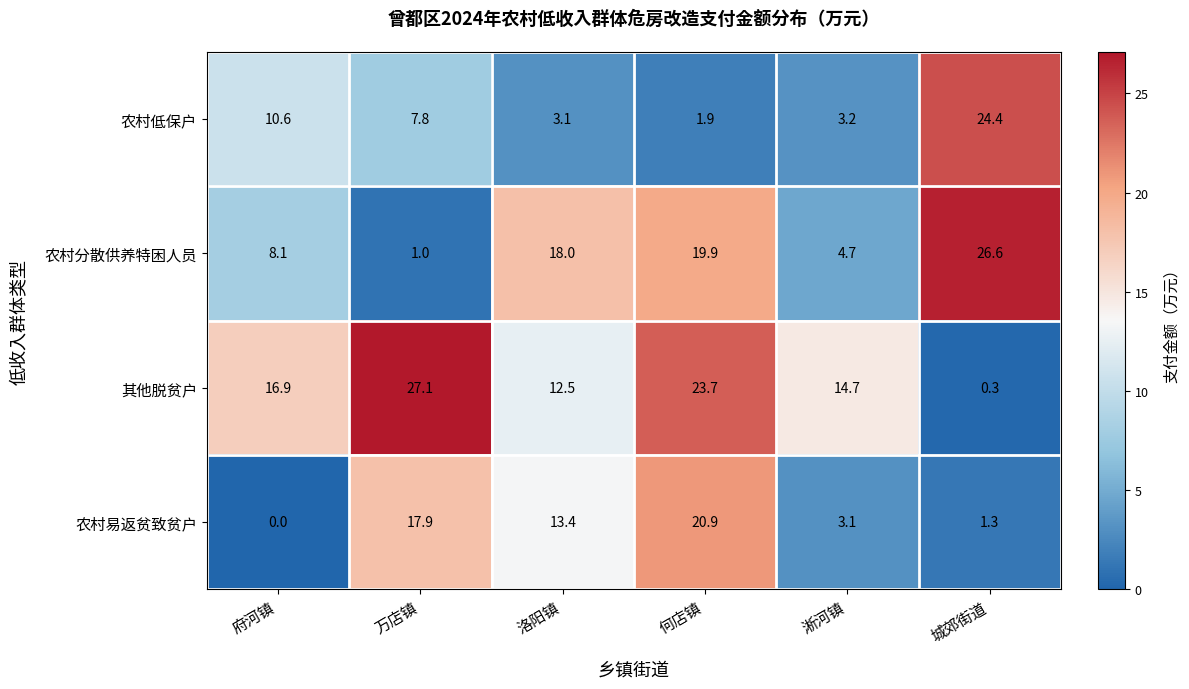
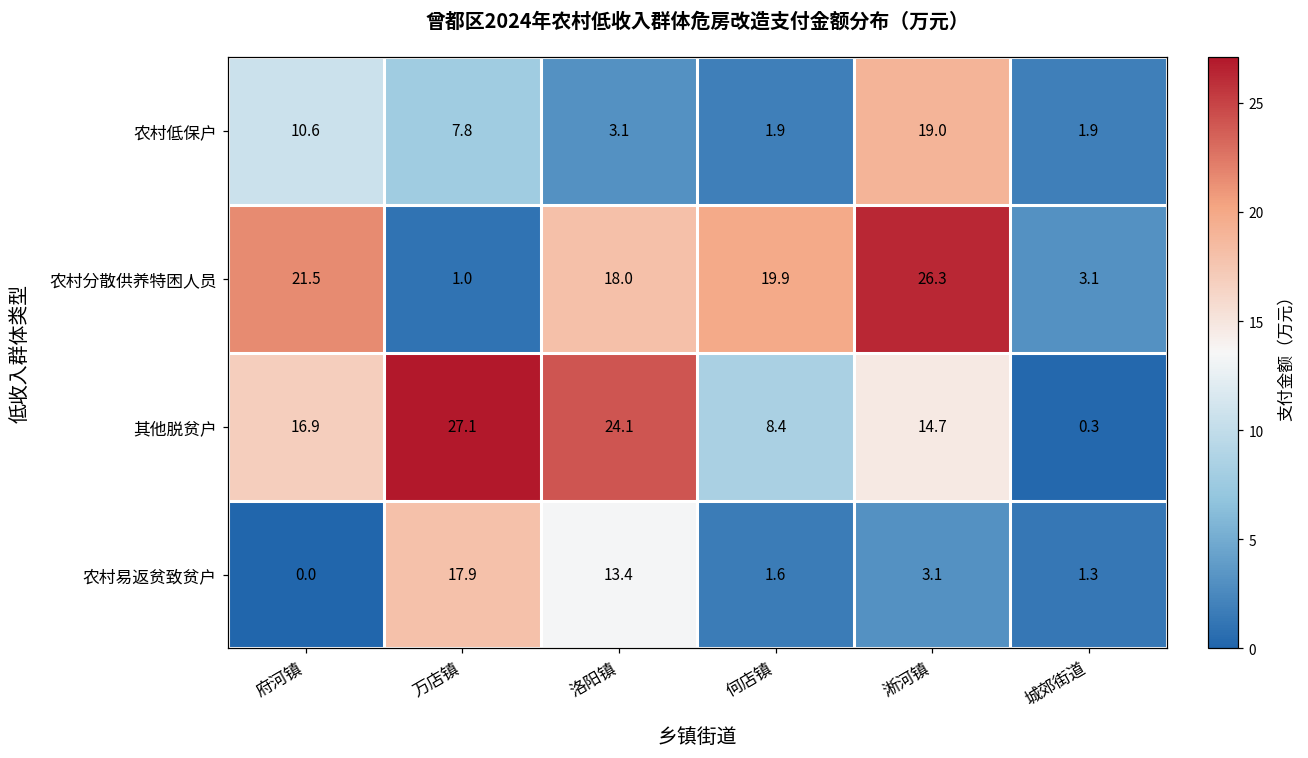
  {
    "农村低保户": {
      "府河镇": 10.6,
      "万店镇": 7.8,
      "洛阳镇": 3.1,
      "何店镇": 1.9,
-     "淅河镇": 3.2,
-     "城郊街道": 24.4
+     "淅河镇": 19.0,
+     "城郊街道": 1.9
    },
    "农村分散供养特困人员": {
-     "府河镇": 8.1,
+     "府河镇": 21.5,
      "万店镇": 1.0,
      "洛阳镇": 18.0,
      "何店镇": 19.9,
-     "淅河镇": 4.7,
-     "城郊街道": 26.6
+     "淅河镇": 26.3,
+     "城郊街道": 3.1
    },
    "其他脱贫户": {
      "府河镇": 16.9,
      "万店镇": 27.1,
-     "洛阳镇": 12.5,
-     "何店镇": 23.7,
+     "洛阳镇": 24.1,
+     "何店镇": 8.4,
      "淅河镇": 14.7,
      "城郊街道": 0.3
    },
    "农村易返贫致贫户": {
      "府河镇": 0.0,
      "万店镇": 17.9,
      "洛阳镇": 13.4,
-     "何店镇": 20.9,
+     "何店镇": 1.6,
      "淅河镇": 3.1,
      "城郊街道": 1.3
    }
  }
